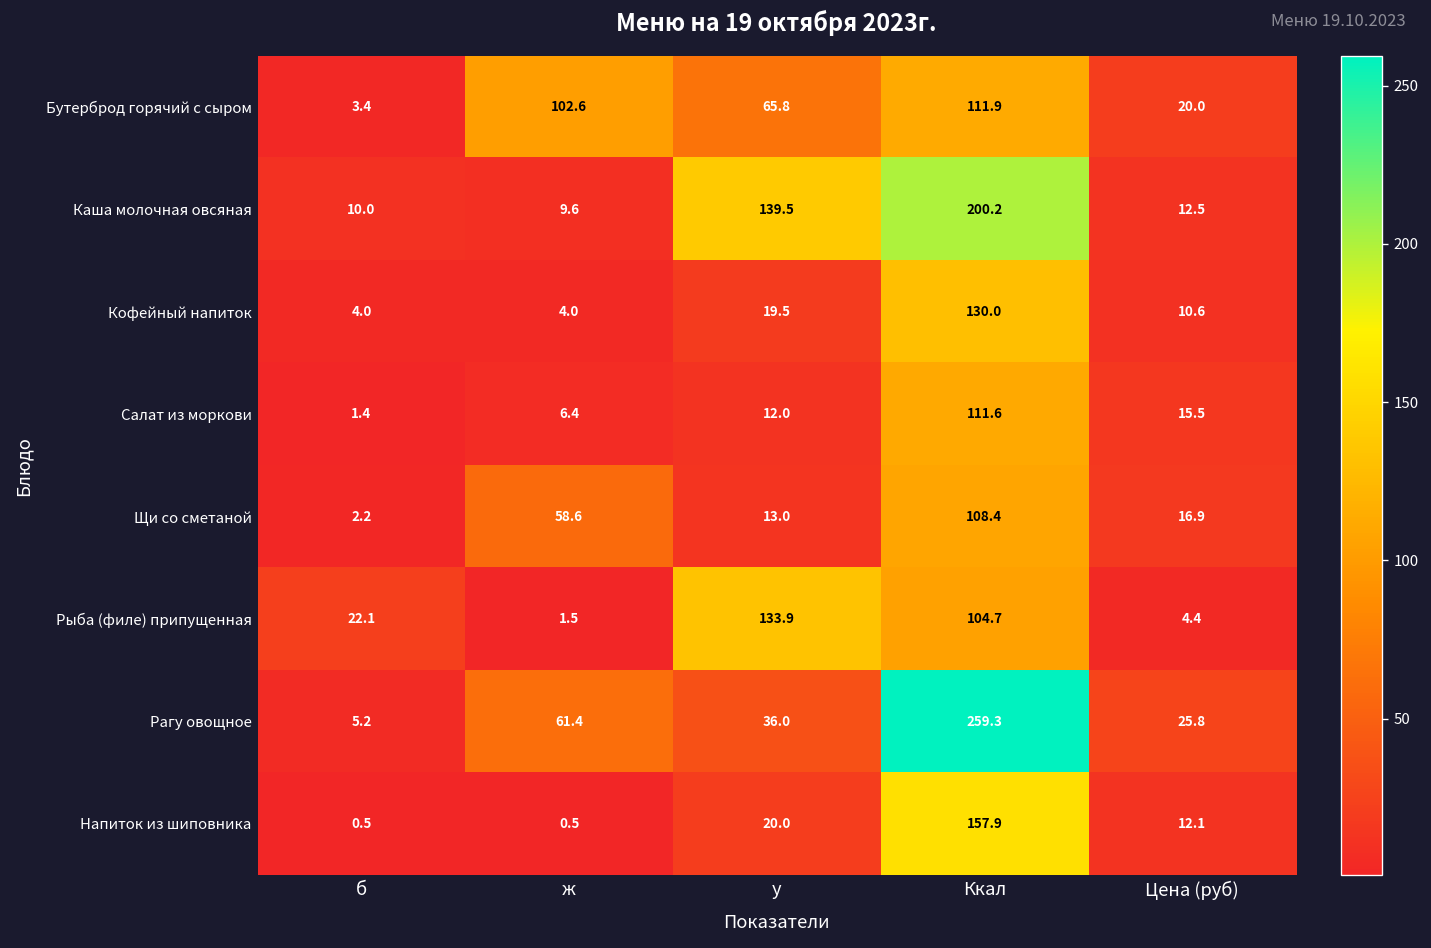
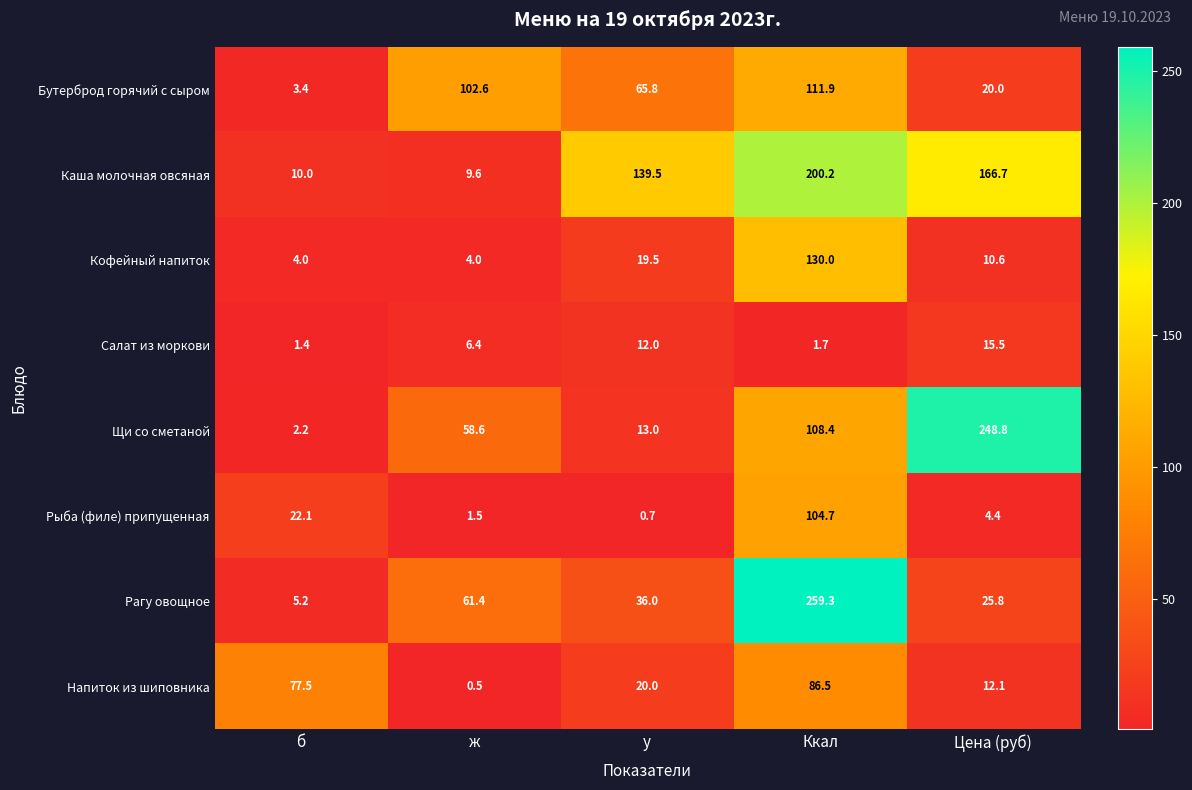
  {
    "Бутерброд горячий с сыром": {
      "б": 3.4,
      "ж": 102.6,
      "у": 65.8,
      "Ккал": 111.9,
      "Цена (руб)": 20.0
    },
    "Каша молочная овсяная": {
      "б": 10.0,
      "ж": 9.6,
      "у": 139.5,
      "Ккал": 200.2,
-     "Цена (руб)": 12.5
+     "Цена (руб)": 166.7
    },
    "Кофейный напиток": {
      "б": 4.0,
      "ж": 4.0,
      "у": 19.5,
      "Ккал": 130.0,
      "Цена (руб)": 10.6
    },
    "Салат из моркови": {
      "б": 1.4,
      "ж": 6.4,
      "у": 12.0,
-     "Ккал": 111.6,
+     "Ккал": 1.7,
      "Цена (руб)": 15.5
    },
    "Щи со сметаной": {
      "б": 2.2,
      "ж": 58.6,
      "у": 13.0,
      "Ккал": 108.4,
-     "Цена (руб)": 16.9
+     "Цена (руб)": 248.8
    },
    "Рыба (филе) припущенная": {
      "б": 22.1,
      "ж": 1.5,
-     "у": 133.9,
+     "у": 0.7,
      "Ккал": 104.7,
      "Цена (руб)": 4.4
    },
    "Рагу овощное": {
      "б": 5.2,
      "ж": 61.4,
      "у": 36.0,
      "Ккал": 259.3,
      "Цена (руб)": 25.8
    },
    "Напиток из шиповника": {
-     "б": 0.5,
+     "б": 77.5,
      "ж": 0.5,
      "у": 20.0,
-     "Ккал": 157.9,
+     "Ккал": 86.5,
      "Цена (руб)": 12.1
    }
  }
